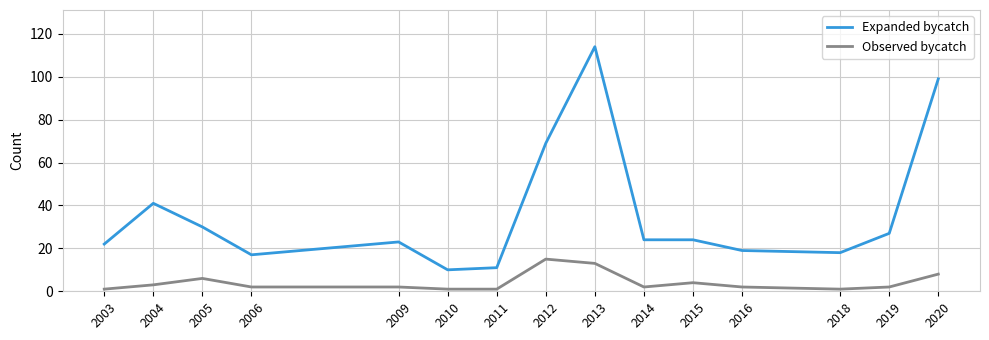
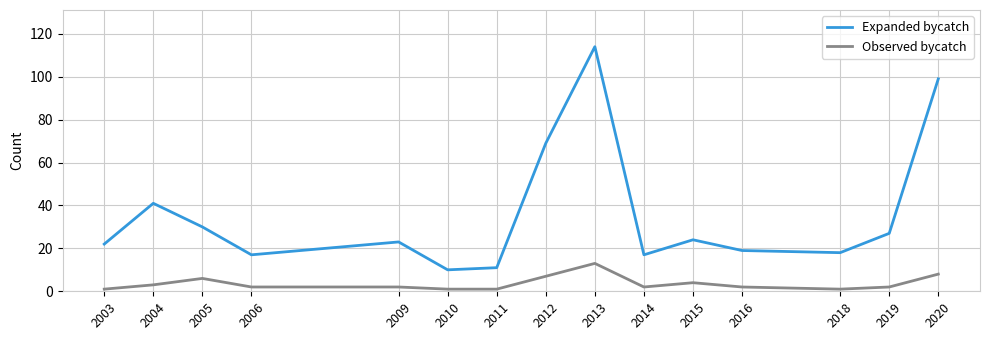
  {
    "Expanded bycatch": {
      "2003": 22,
      "2004": 41,
      "2005": 30,
      "2006": 17,
      "2009": 23,
      "2010": 10,
      "2011": 11,
      "2012": 69,
      "2013": 114,
-     "2014": 24,
+     "2014": 17,
      "2015": 24,
      "2016": 19,
      "2018": 18,
      "2019": 27,
      "2020": 99
    },
    "Observed bycatch": {
      "2003": 1,
      "2004": 3,
      "2005": 6,
      "2006": 2,
      "2009": 2,
      "2010": 1,
      "2011": 1,
-     "2012": 15,
+     "2012": 7,
      "2013": 13,
      "2014": 2,
      "2015": 4,
      "2016": 2,
      "2018": 1,
      "2019": 2,
      "2020": 8
    }
  }
